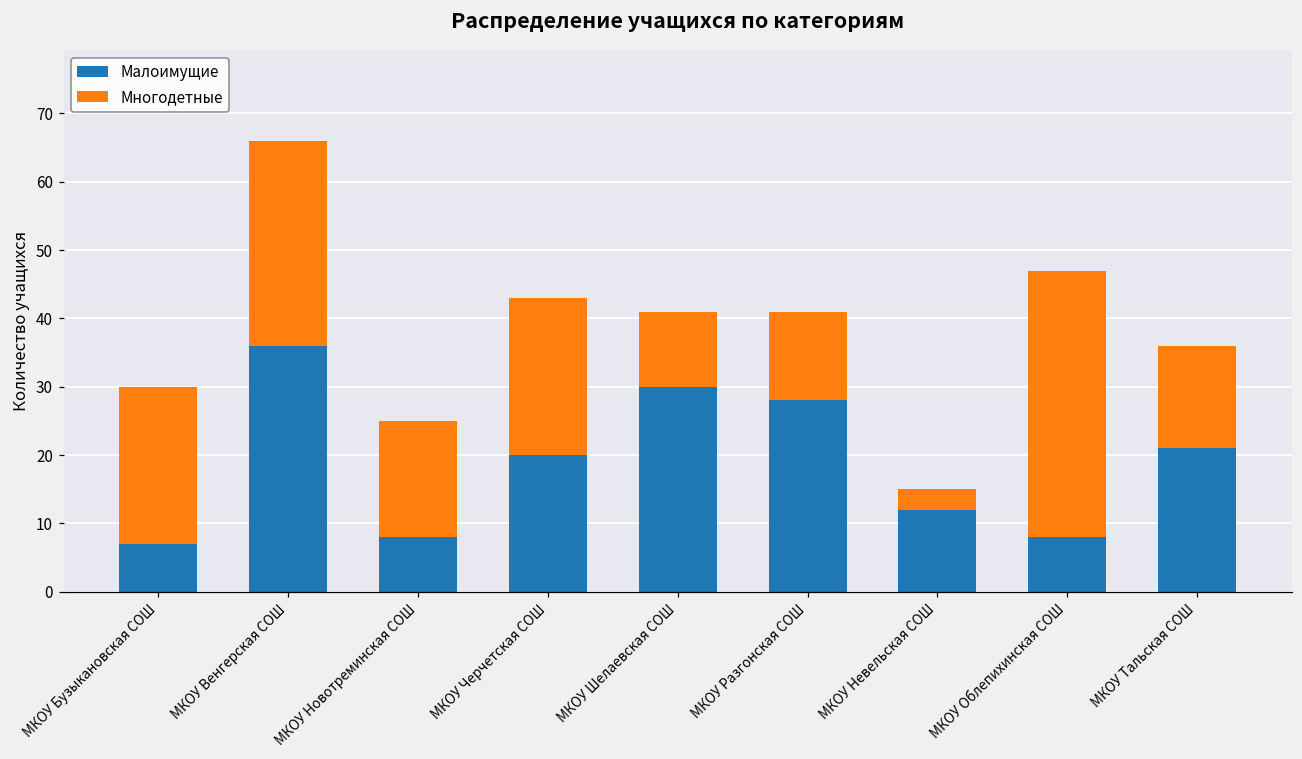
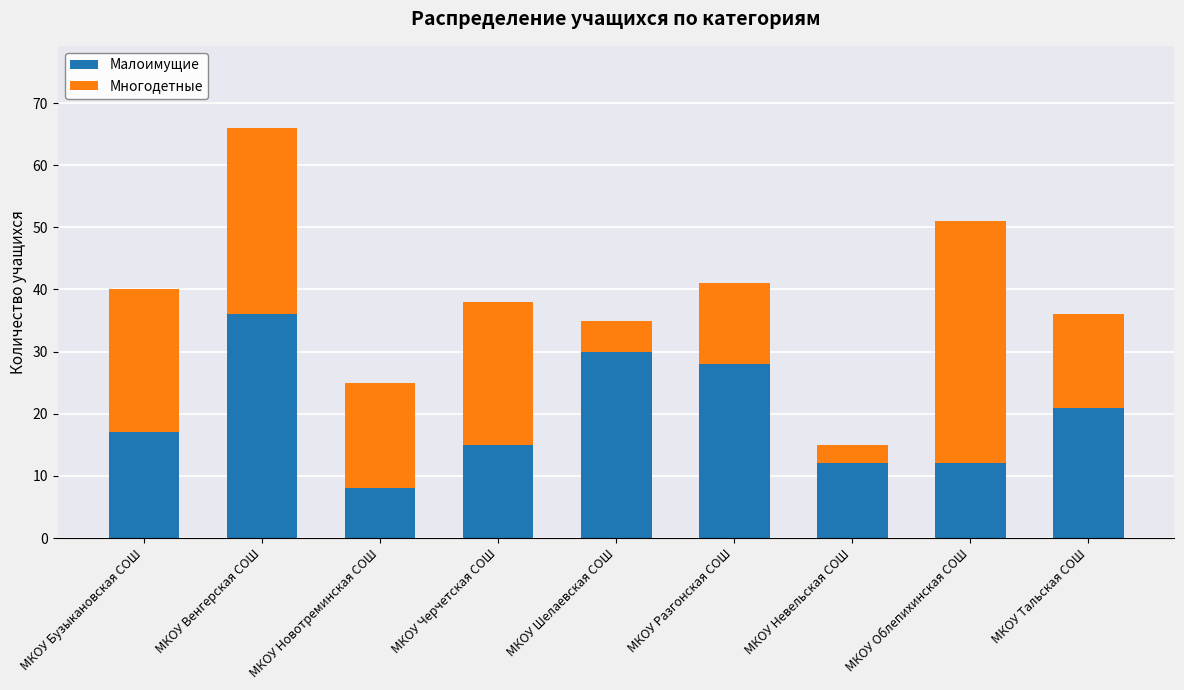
  {
    "Малоимущие": {
-     "МКОУ Бузыкановская СОШ": 7,
+     "МКОУ Бузыкановская СОШ": 17,
      "МКОУ Венгерская СОШ": 36,
      "МКОУ Новотреминская СОШ": 8,
-     "МКОУ Черчетская СОШ": 20,
+     "МКОУ Черчетская СОШ": 15,
      "МКОУ Шелаевская СОШ": 30,
      "МКОУ Разгонская СОШ": 28,
      "МКОУ Невельская СОШ": 12,
-     "МКОУ Облепихинская СОШ": 8,
+     "МКОУ Облепихинская СОШ": 12,
      "МКОУ Тальская СОШ": 21
    },
    "Многодетные": {
      "МКОУ Бузыкановская СОШ": 23,
      "МКОУ Венгерская СОШ": 30,
      "МКОУ Новотреминская СОШ": 17,
      "МКОУ Черчетская СОШ": 23,
-     "МКОУ Шелаевская СОШ": 11,
+     "МКОУ Шелаевская СОШ": 5,
      "МКОУ Разгонская СОШ": 13,
      "МКОУ Невельская СОШ": 3,
      "МКОУ Облепихинская СОШ": 39,
      "МКОУ Тальская СОШ": 15
    }
  }
